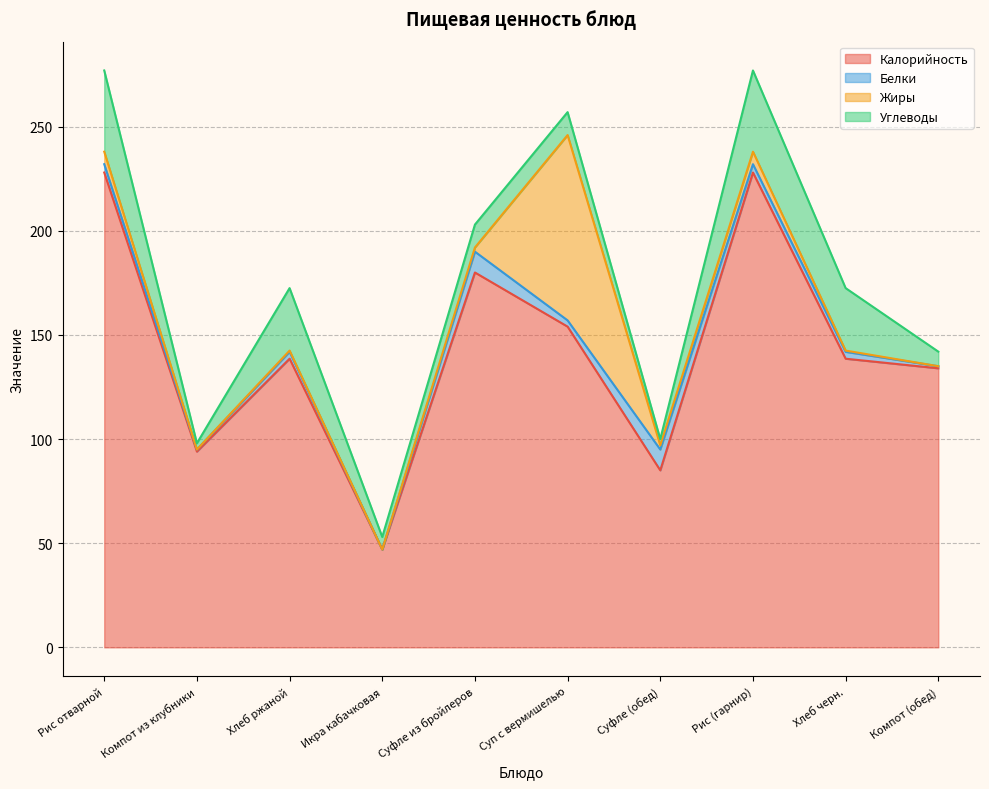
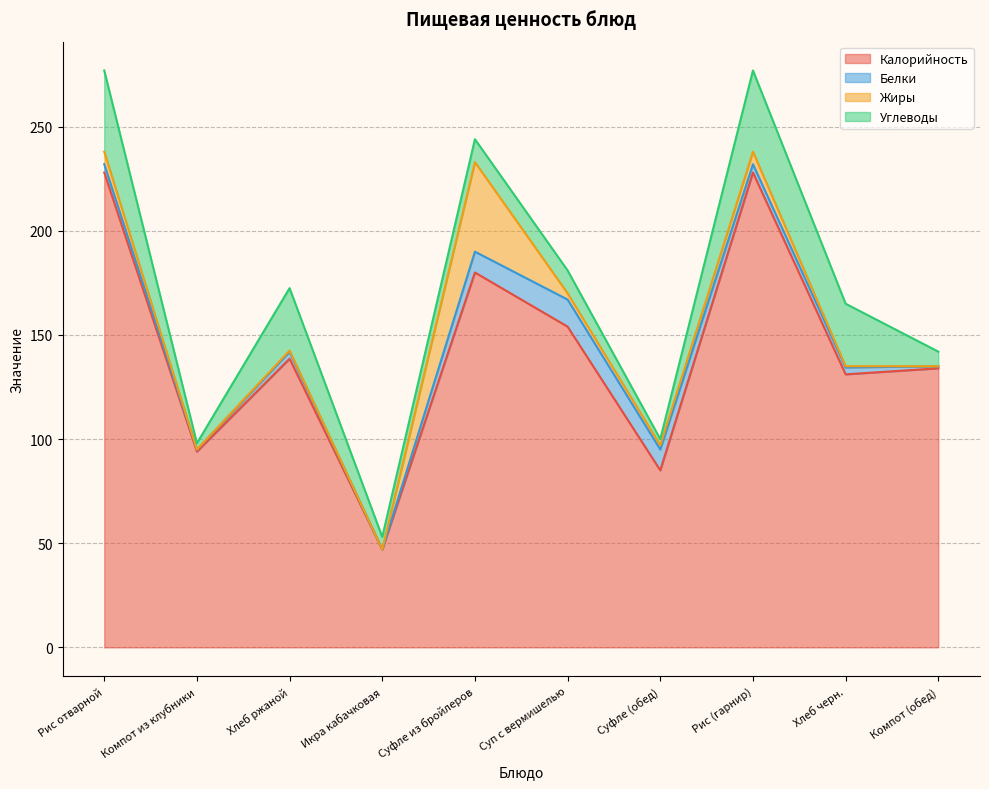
  {
    "Калорийность": {
      "Рис отварной": 228,
      "Хлеб ржаной": 139,
      "Суфле из бройлеров": 180,
      "Суп с вермишелью": 154,
      "Суфле (обед)": 85,
      "Рис (гарнир)": 228,
-     "Хлеб черн.": 139
+     "Хлеб черн.": 131
    },
    "Белки": {
      "Рис отварной": 4,
      "Суфле из бройлеров": 10,
-     "Суп с вермишелью": 3,
+     "Суп с вермишелью": 13,
      "Суфле (обед)": 10,
      "Рис (гарнир)": 4
    },
    "Жиры": {
      "Рис отварной": 6,
-     "Суфле из бройлеров": 2,
-     "Суп с вермишелью": 89,
+     "Суфле из бройлеров": 43,
+     "Суп с вермишелью": 3,
      "Суфле (обед)": 2,
      "Рис (гарнир)": 6
    },
    "Углеводы": {
      "Рис отварной": 39,
      "Компот из клубники": 3,
      "Хлеб ржаной": 30,
      "Икра кабачковая": 6,
      "Суфле из бройлеров": 11,
      "Суп с вермишелью": 11,
      "Суфле (обед)": 3,
      "Рис (гарнир)": 39,
      "Хлеб черн.": 30,
      "Компот (обед)": 7
    }
  }
